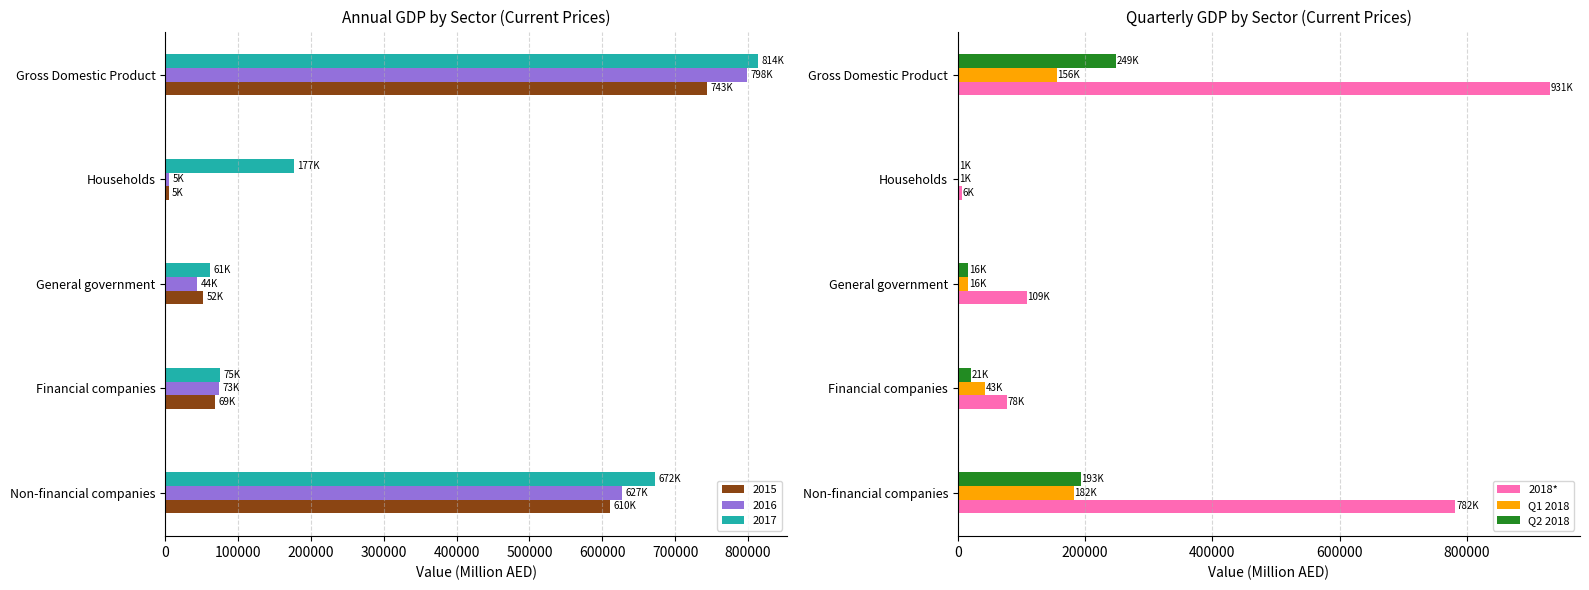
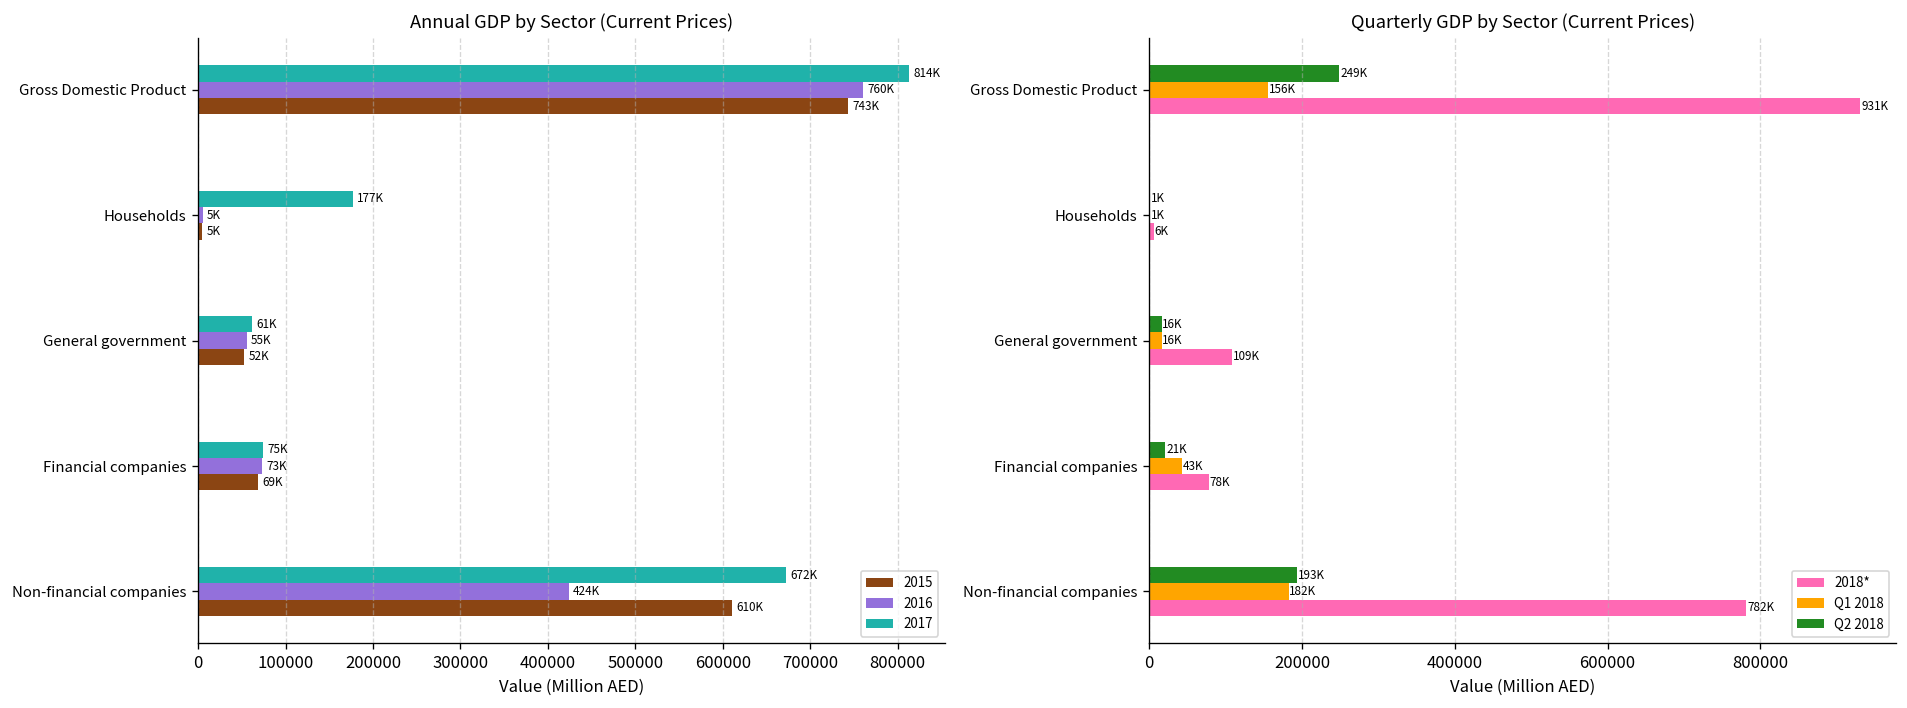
  {
    "Annual GDP by Sector (Current Prices)": {
      "2015": {
        "Gross Domestic Product": "743K",
        "Households": "5K",
        "General government": "52K",
        "Financial companies": "69K",
        "Non-financial companies": "610K"
      },
      "2016": {
-       "Gross Domestic Product": "798K",
+       "Gross Domestic Product": "760K",
        "Households": "5K",
-       "General government": "44K",
+       "General government": "55K",
        "Financial companies": "73K",
-       "Non-financial companies": "627K"
+       "Non-financial companies": "424K"
      },
      "2017": {
        "Gross Domestic Product": "814K",
        "Households": "177K",
        "General government": "61K",
        "Financial companies": "75K",
        "Non-financial companies": "672K"
      }
    },
    "Quarterly GDP by Sector (Current Prices)": {
      "2018*": {
        "Gross Domestic Product": "931K",
        "Households": "6K",
        "General government": "109K",
        "Financial companies": "78K",
        "Non-financial companies": "782K"
      },
      "Q1 2018": {
        "Gross Domestic Product": "156K",
        "Households": "1K",
        "General government": "16K",
        "Financial companies": "43K",
        "Non-financial companies": "182K"
      },
      "Q2 2018": {
        "Gross Domestic Product": "249K",
        "Households": "1K",
        "General government": "16K",
        "Financial companies": "21K",
        "Non-financial companies": "193K"
      }
    }
  }
